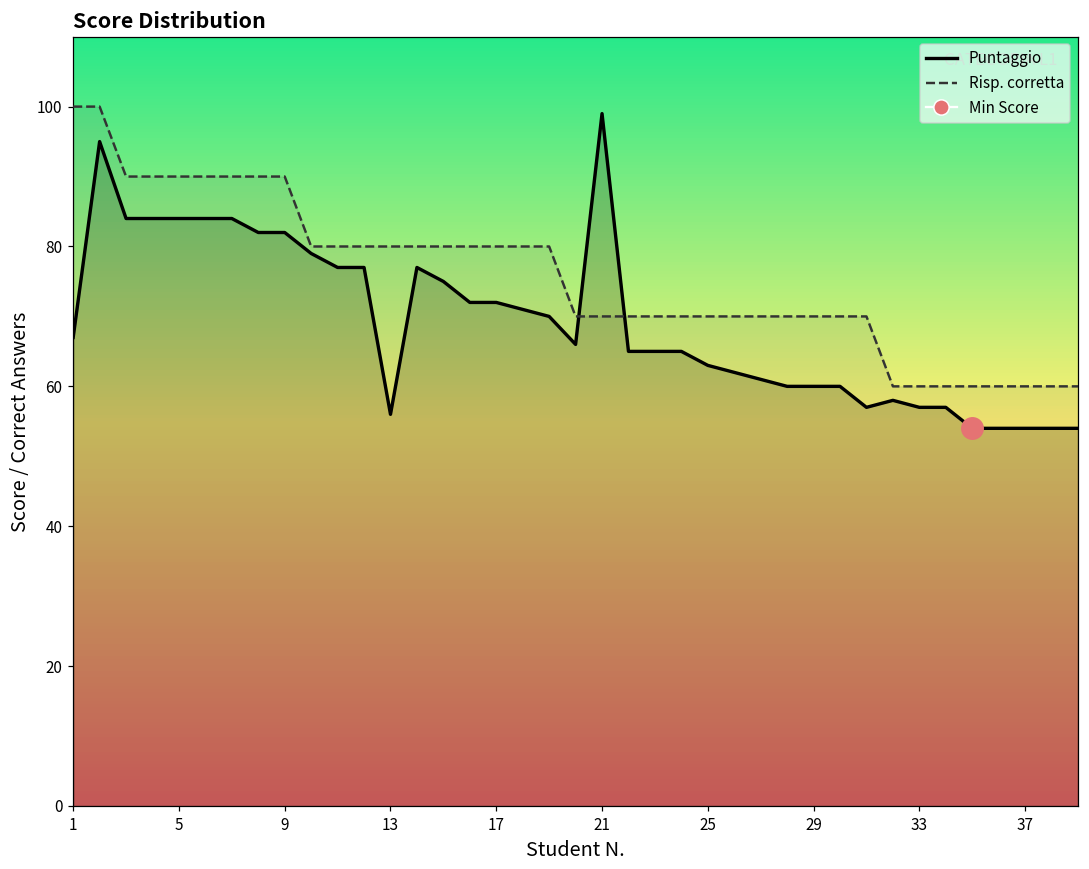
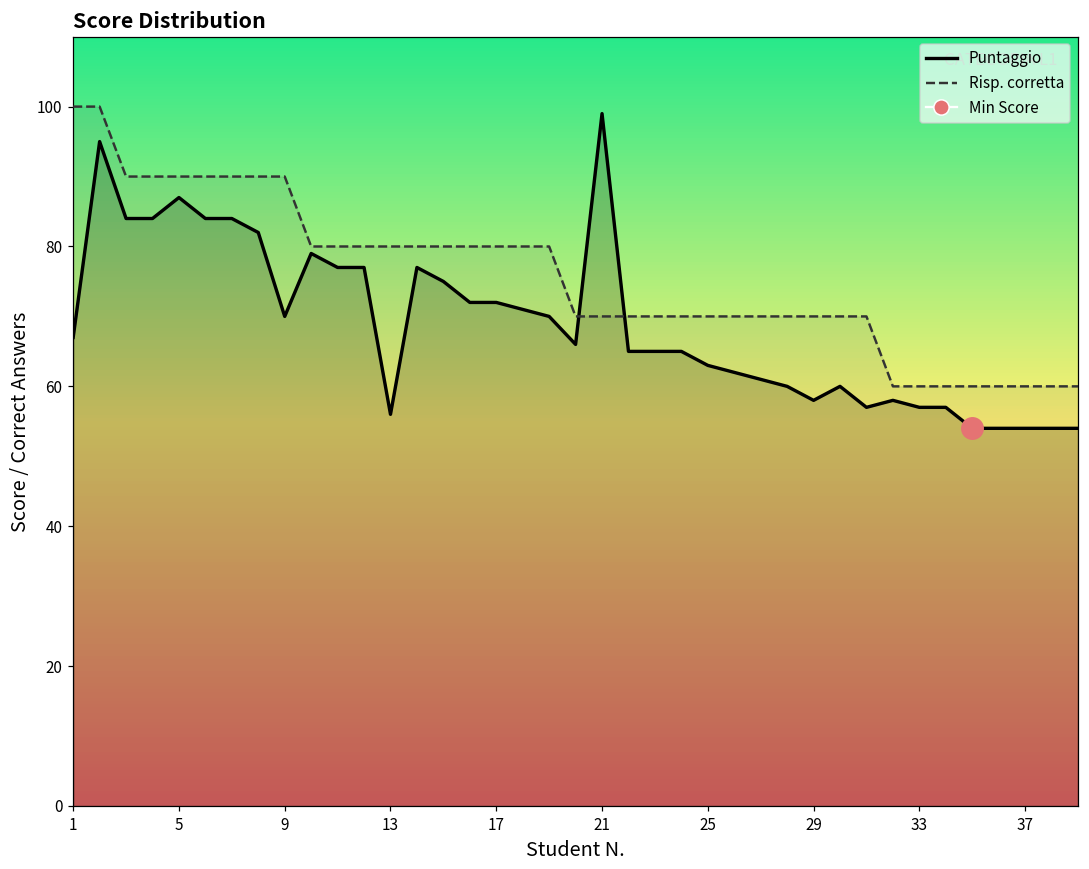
  {
    "Puntaggio": {
      "1": 67,
-     "5": 84,
-     "9": 82,
+     "5": 87,
+     "9": 70,
      "13": 56,
      "17": 72,
      "21": 99,
      "25": 63,
-     "29": 60,
+     "29": 58,
      "33": 57,
      "37": 54
    }
  }
